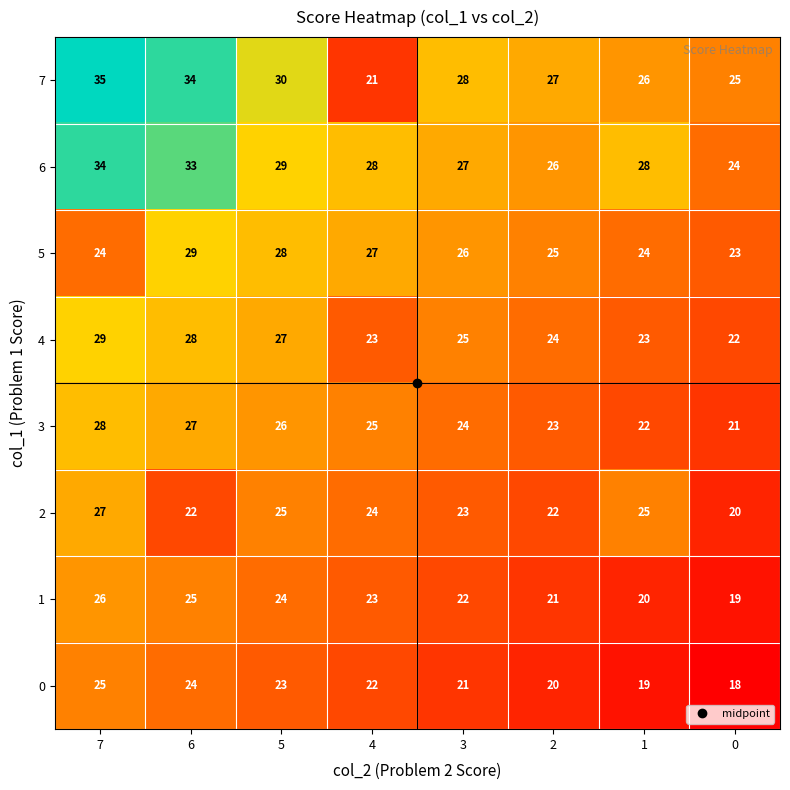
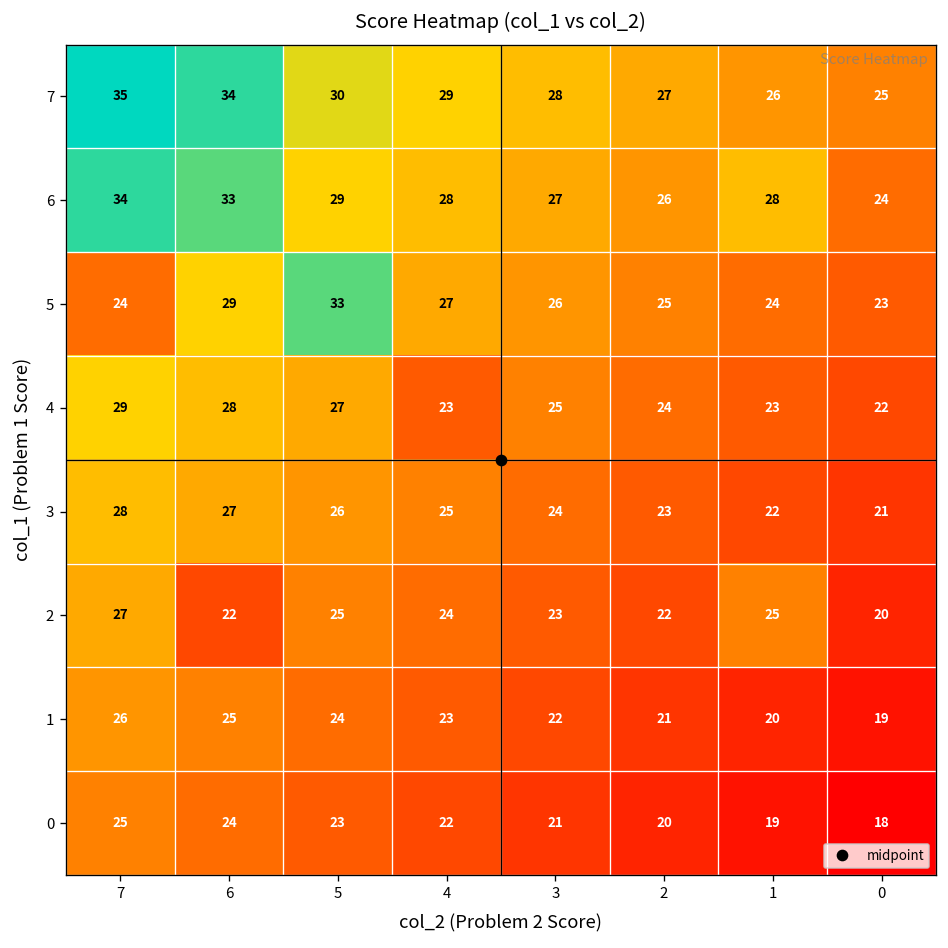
  {
    "7": {
      "7": 35,
      "6": 34,
      "5": 30,
-     "4": 21,
+     "4": 29,
      "3": 28,
      "2": 27,
      "1": 26
    },
    "6": {
      "7": 34,
      "6": 33,
      "5": 29,
      "4": 28,
      "3": 27,
      "2": 26,
      "1": 28,
      "0": 24
    },
    "5": {
      "7": 24,
      "6": 29,
-     "5": 28,
+     "5": 33,
      "4": 27,
      "3": 26,
      "2": 25,
      "1": 24,
      "0": 23
    },
    "4": {
      "7": 29,
      "6": 28,
      "5": 27,
      "4": 23,
      "3": 25,
      "2": 24,
      "1": 23,
      "0": 22
    },
    "3": {
      "7": 28,
      "6": 27,
      "5": 26,
      "4": 25,
      "3": 24,
      "2": 23,
      "1": 22,
      "0": 21
    },
    "2": {
      "7": 27,
      "6": 22,
      "5": 25,
      "4": 24,
      "3": 23,
      "2": 22,
      "1": 25,
      "0": 20
    },
    "1": {
      "7": 26,
      "6": 25,
      "5": 24,
      "4": 23,
      "3": 22,
      "2": 21,
      "1": 20,
      "0": 19
    },
    "0": {
      "7": 25,
      "6": 24,
      "5": 23,
      "4": 22,
      "3": 21,
      "2": 20,
      "1": 19,
      "0": 18
    }
  }
